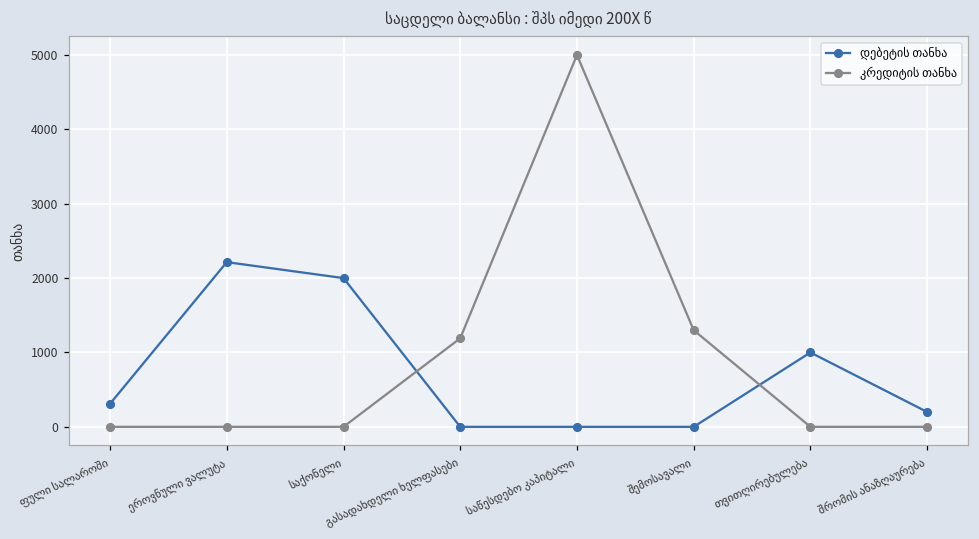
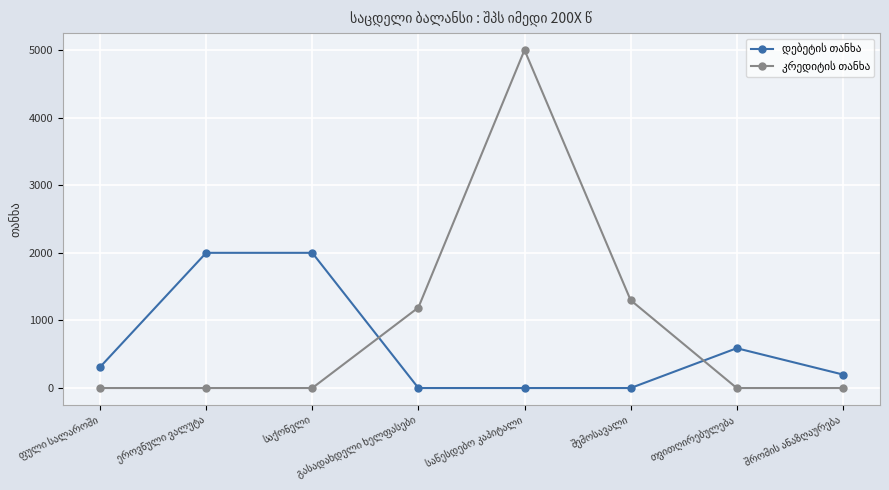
  {
    "დებეტის თანხა": {
      "ფული სალაროში": 300,
-     "ეროვნული ვალუტა": 2200,
+     "ეროვნული ვალუტა": 2000,
      "საქონელი": 2000,
      "გასადახდელი ხელფასები": 0,
      "საწესდებო კაპიტალი": 0,
      "შემოსავალი": 0,
-     "თვითღირებულება": 1000,
+     "თვითღირებულება": 600,
      "შრომის ანაზღაურება": 200
    },
    "კრედიტის თანხა": {
      "ფული სალაროში": 0,
      "ეროვნული ვალუტა": 0,
      "საქონელი": 0,
      "გასადახდელი ხელფასები": 1200,
      "საწესდებო კაპიტალი": 5000,
      "შემოსავალი": 1300,
      "თვითღირებულება": 0,
      "შრომის ანაზღაურება": 0
    }
  }
